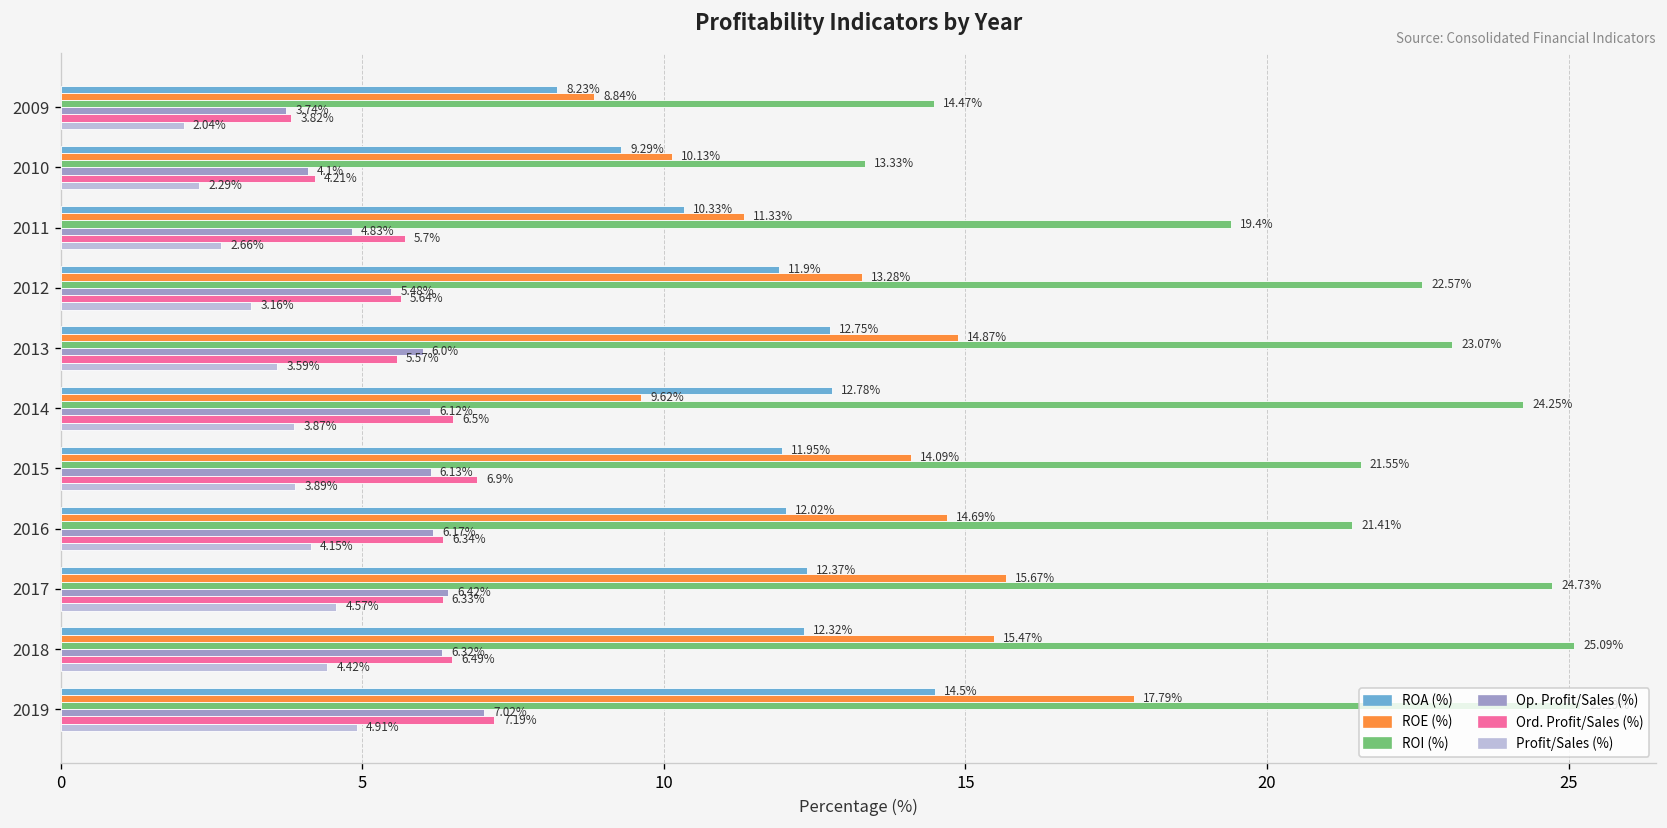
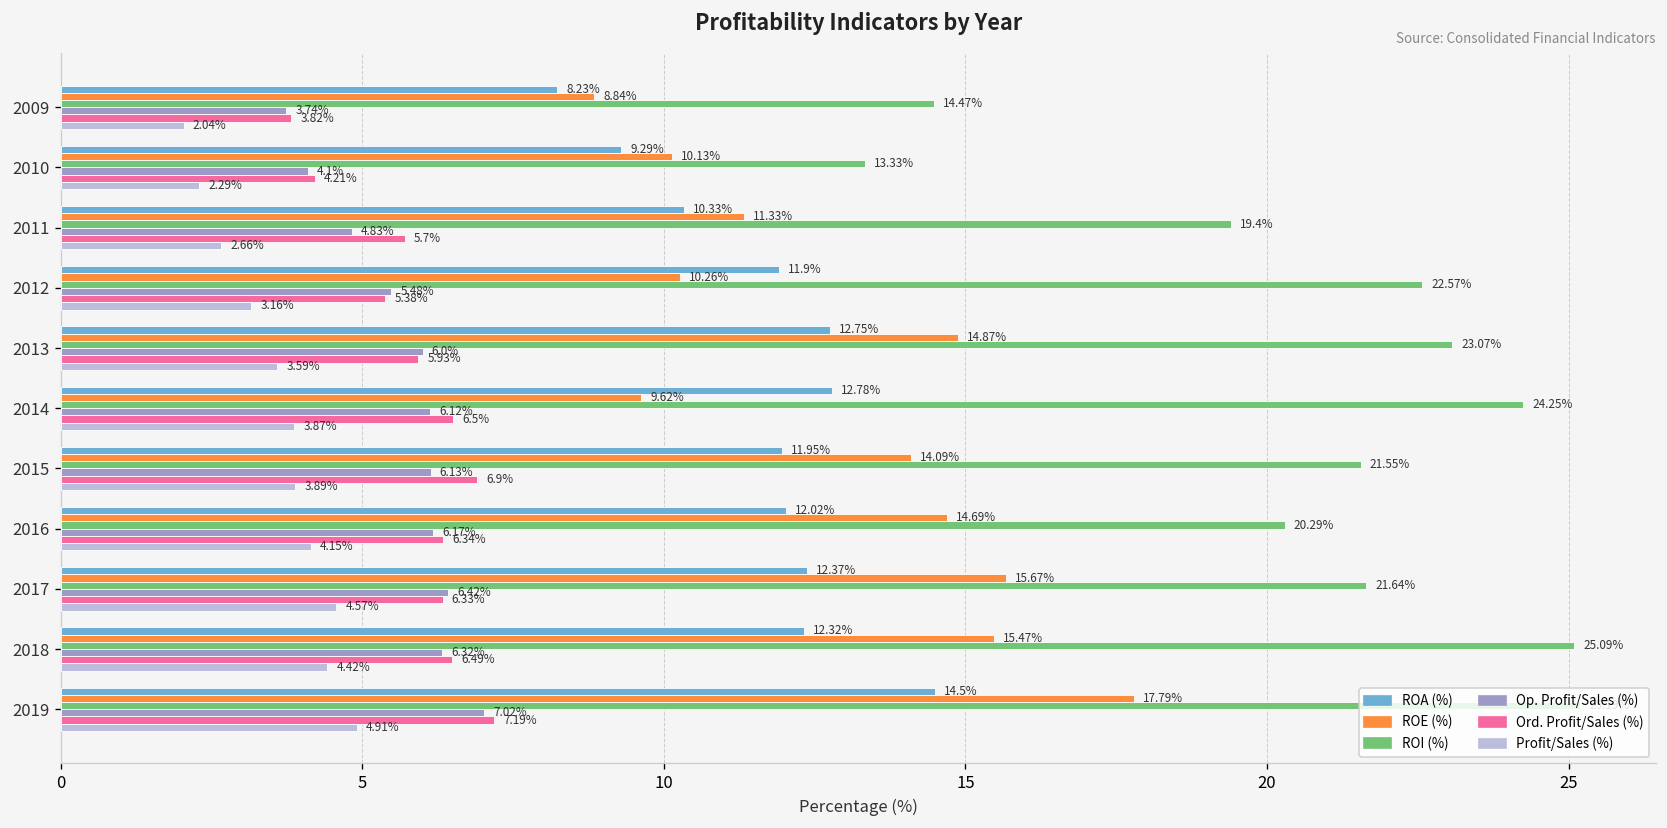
  {
    "ROE (%)": {
      "2009": "8.84%",
      "2010": "10.13%",
      "2011": "11.33%",
-     "2012": "13.28%",
+     "2012": "10.26%",
      "2013": "14.87%",
      "2014": "9.62%",
      "2015": "14.09%",
      "2016": "14.69%",
      "2017": "15.67%",
      "2018": "15.47%",
      "2019": "17.79%"
    },
    "ROI (%)": {
      "2009": "14.47%",
      "2010": "13.33%",
      "2011": "19.4%",
      "2012": "22.57%",
      "2013": "23.07%",
      "2014": "24.25%",
      "2015": "21.55%",
-     "2016": "21.41%",
-     "2017": "24.73%",
+     "2016": "20.29%",
+     "2017": "21.64%",
      "2018": "25.09%"
    },
    "Ord. Profit/Sales (%)": {
      "2011": "5.7%",
-     "2012": "5.64%",
-     "2013": "5.57%",
+     "2012": "5.38%",
+     "2013": "5.93%",
      "2015": "6.9%"
    }
  }
